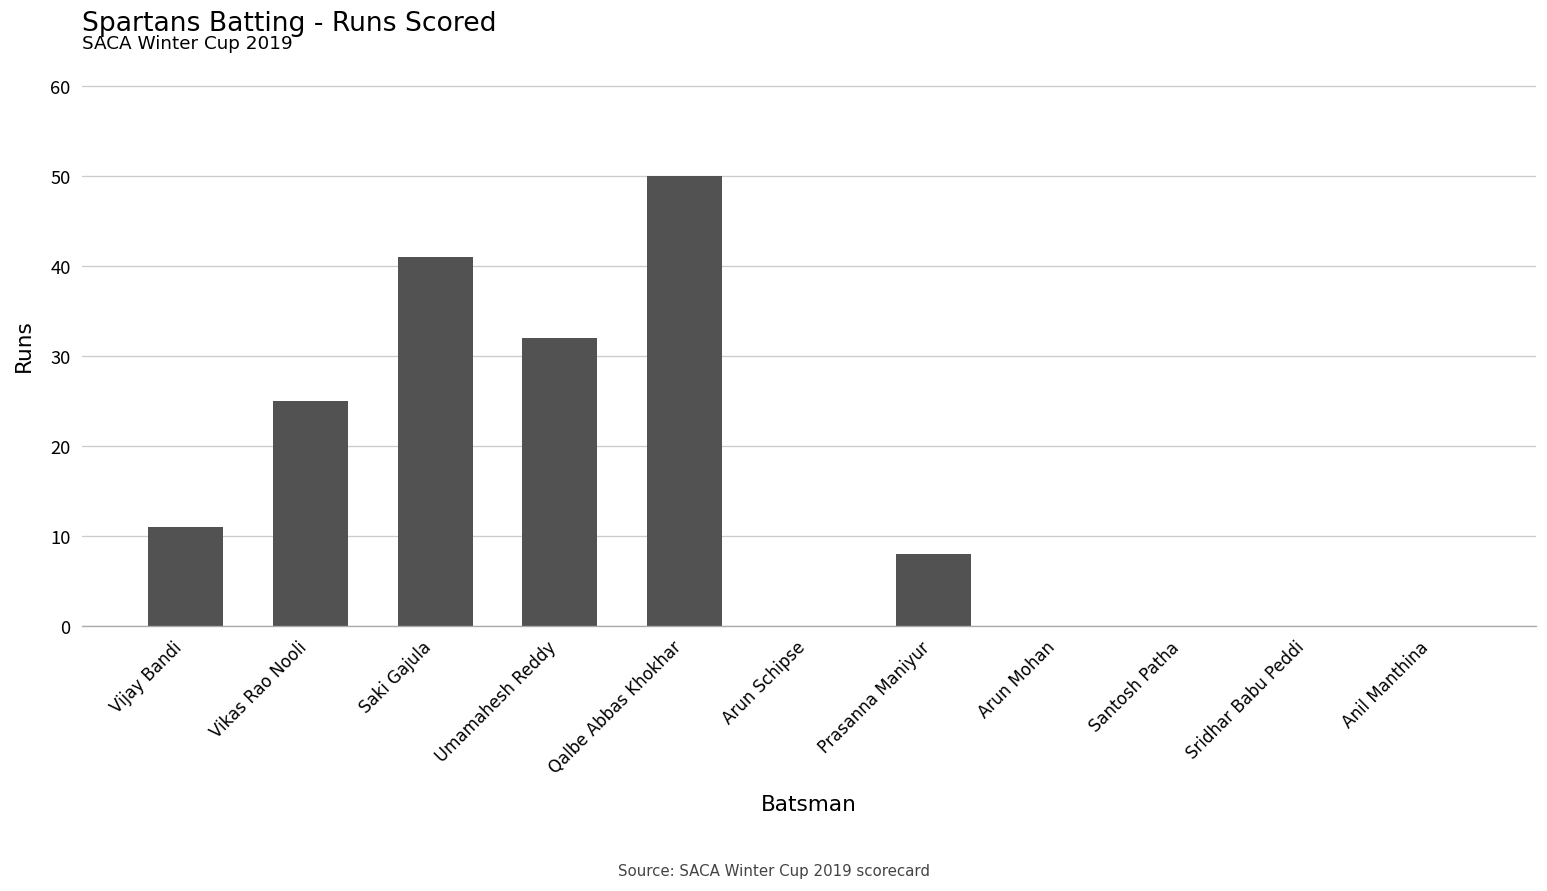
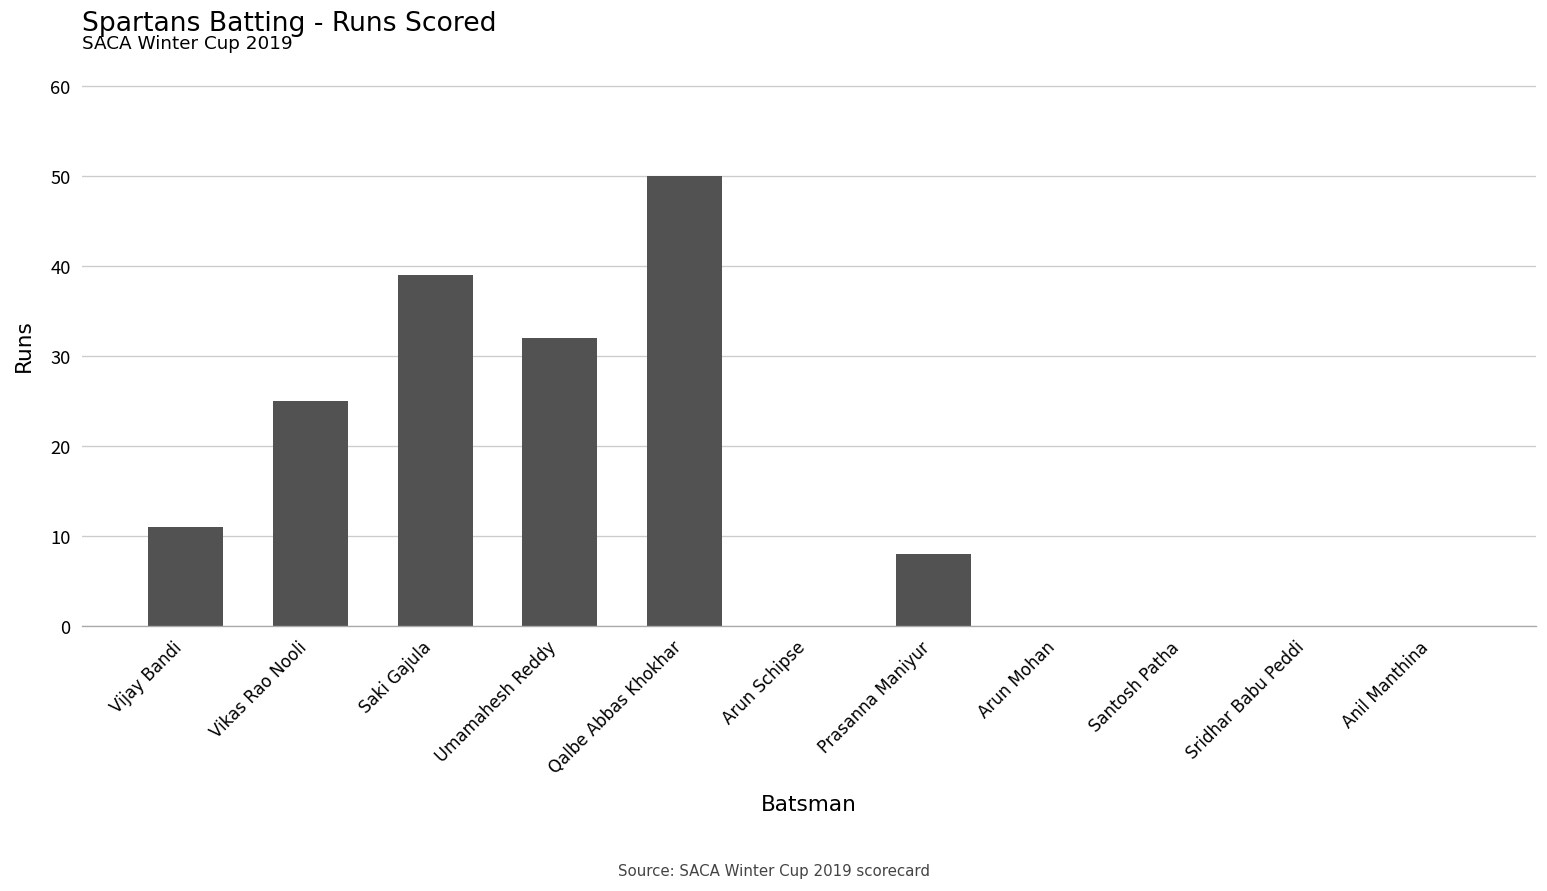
  {
    "Vijay Bandi": 11,
    "Vikas Rao Nooli": 25,
-   "Saki Gajula": 41,
+   "Saki Gajula": 39,
    "Umamahesh Reddy": 32,
    "Qalbe Abbas Khokhar": 50,
    "Arun Schipse": 0,
    "Prasanna Maniyur": 8,
    "Arun Mohan": 0,
    "Santosh Patha": 0,
    "Sridhar Babu Peddi": 0,
    "Anil Manthina": 0
  }
